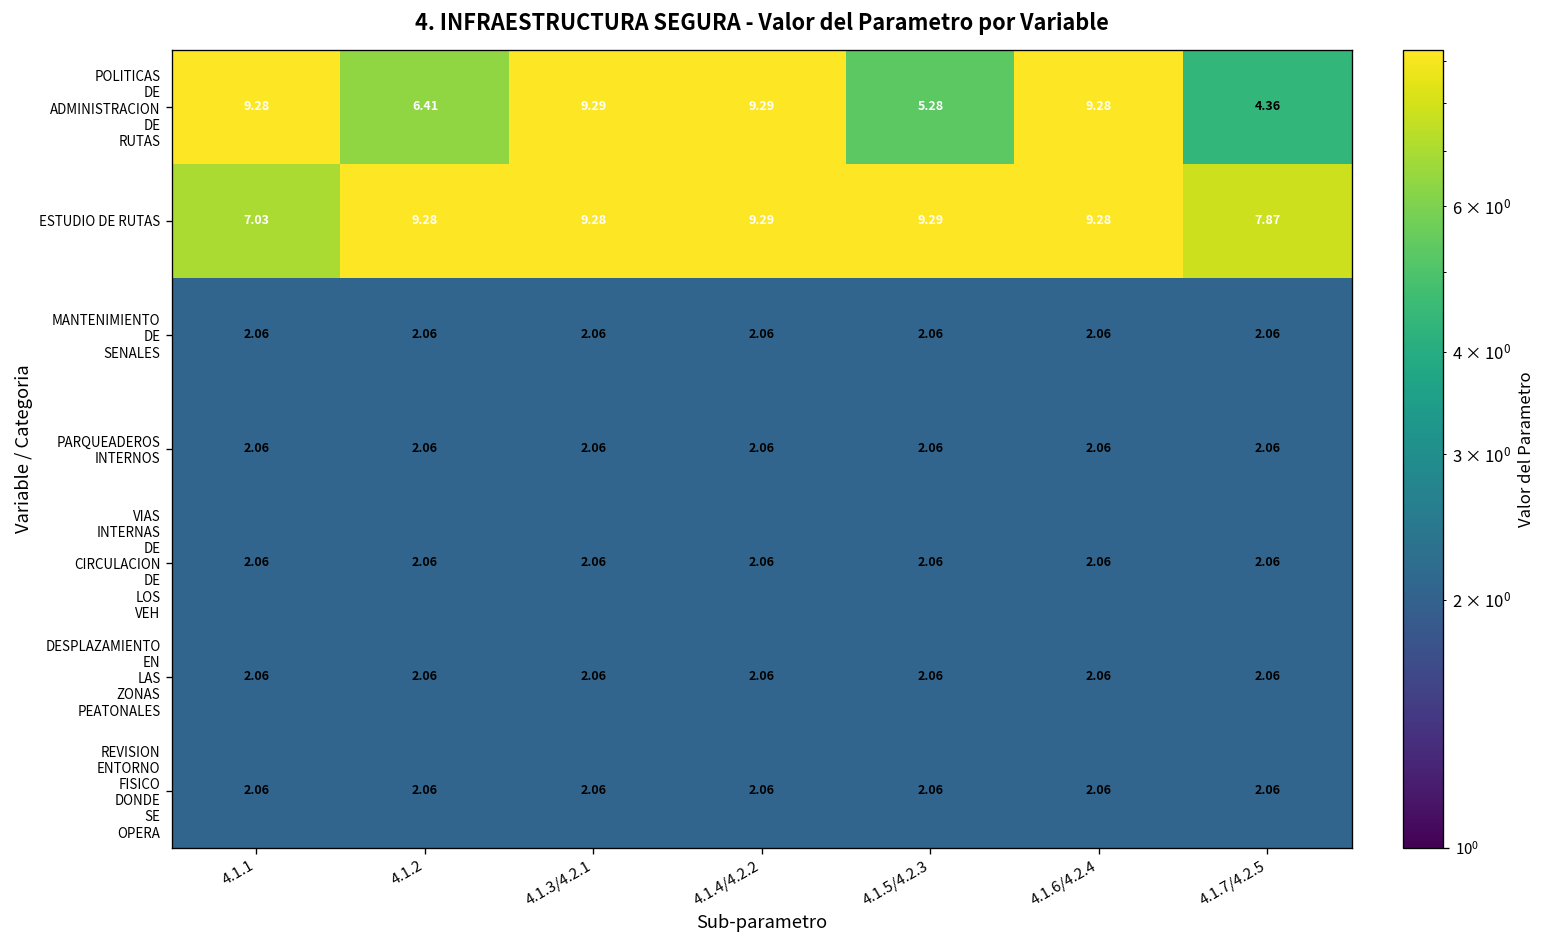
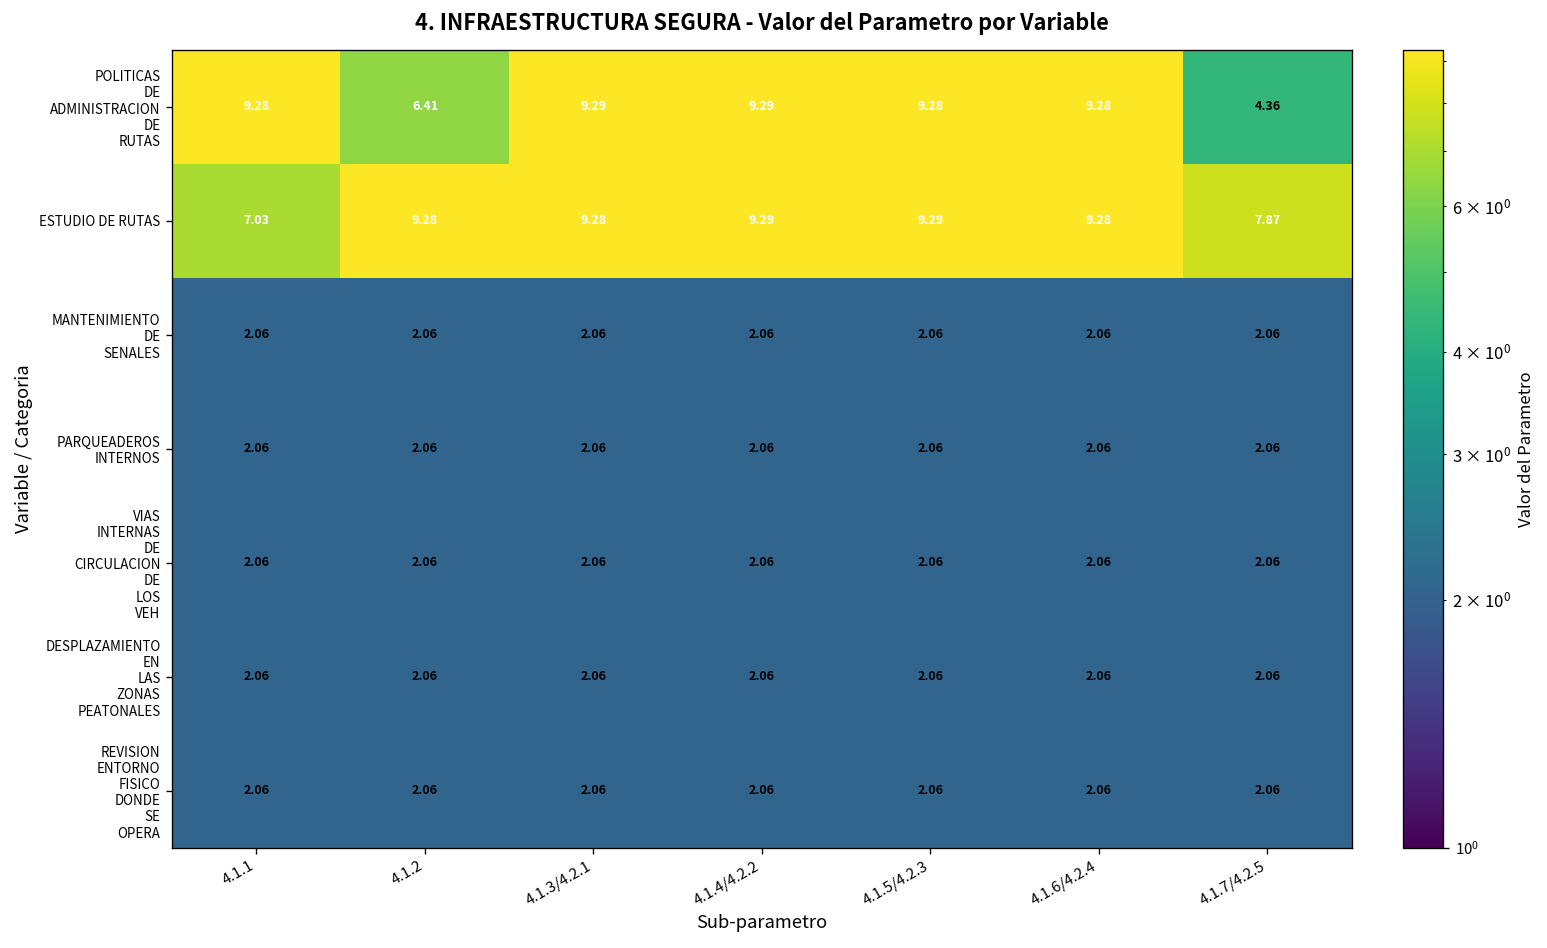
  {
    "POLITICAS DE ADMINISTRACION DE RUTAS": {
      "4.1.1": 9.28,
      "4.1.2": 6.41,
      "4.1.3/4.2.1": 9.29,
      "4.1.4/4.2.2": 9.29,
-     "4.1.5/4.2.3": 5.28,
+     "4.1.5/4.2.3": 9.28,
      "4.1.6/4.2.4": 9.28,
      "4.1.7/4.2.5": 4.36
    },
    "ESTUDIO DE RUTAS": {
      "4.1.1": 7.03,
      "4.1.2": 9.28,
      "4.1.3/4.2.1": 9.28,
      "4.1.4/4.2.2": 9.29,
      "4.1.5/4.2.3": 9.29,
      "4.1.6/4.2.4": 9.28,
      "4.1.7/4.2.5": 7.87
    },
    "MANTENIMIENTO DE SENALES": {
      "4.1.1": 2.06,
      "4.1.2": 2.06,
      "4.1.3/4.2.1": 2.06,
      "4.1.4/4.2.2": 2.06,
      "4.1.5/4.2.3": 2.06,
      "4.1.6/4.2.4": 2.06,
      "4.1.7/4.2.5": 2.06
    },
    "PARQUEADEROS INTERNOS": {
      "4.1.1": 2.06,
      "4.1.2": 2.06,
      "4.1.3/4.2.1": 2.06,
      "4.1.4/4.2.2": 2.06,
      "4.1.5/4.2.3": 2.06,
      "4.1.6/4.2.4": 2.06,
      "4.1.7/4.2.5": 2.06
    },
    "VIAS INTERNAS DE CIRCULACION DE LOS VEH": {
      "4.1.1": 2.06,
      "4.1.2": 2.06,
      "4.1.3/4.2.1": 2.06,
      "4.1.4/4.2.2": 2.06,
      "4.1.5/4.2.3": 2.06,
      "4.1.6/4.2.4": 2.06,
      "4.1.7/4.2.5": 2.06
    },
    "DESPLAZAMIENTO EN LAS ZONAS PEATONALES": {
      "4.1.1": 2.06,
      "4.1.2": 2.06,
      "4.1.3/4.2.1": 2.06,
      "4.1.4/4.2.2": 2.06,
      "4.1.5/4.2.3": 2.06,
      "4.1.6/4.2.4": 2.06,
      "4.1.7/4.2.5": 2.06
    },
    "REVISION ENTORNO FISICO DONDE SE OPERA": {
      "4.1.1": 2.06,
      "4.1.2": 2.06,
      "4.1.3/4.2.1": 2.06,
      "4.1.4/4.2.2": 2.06,
      "4.1.5/4.2.3": 2.06,
      "4.1.6/4.2.4": 2.06,
      "4.1.7/4.2.5": 2.06
    }
  }
